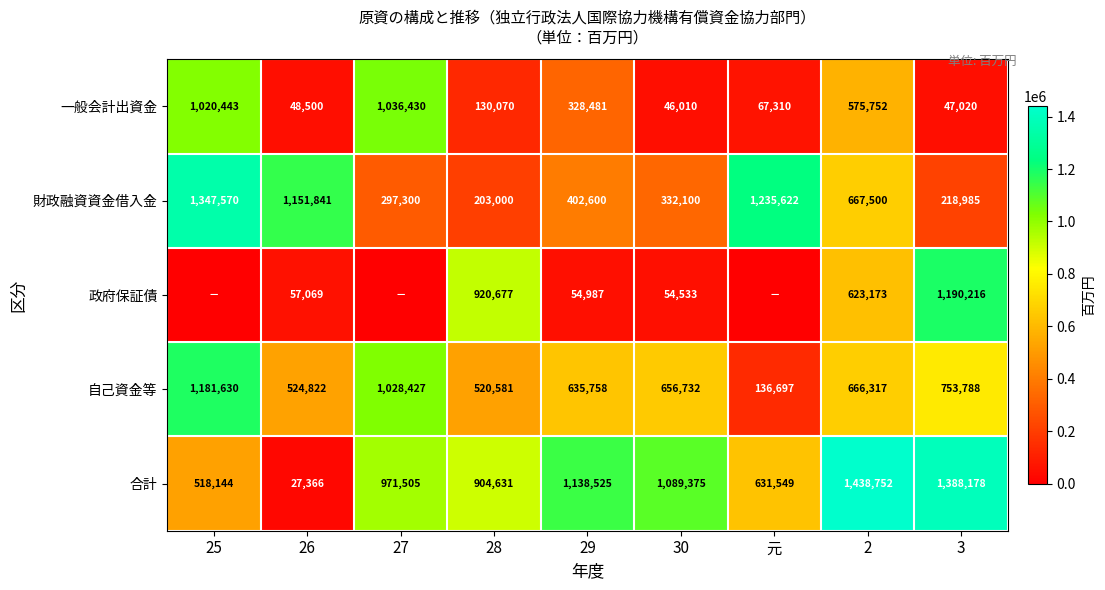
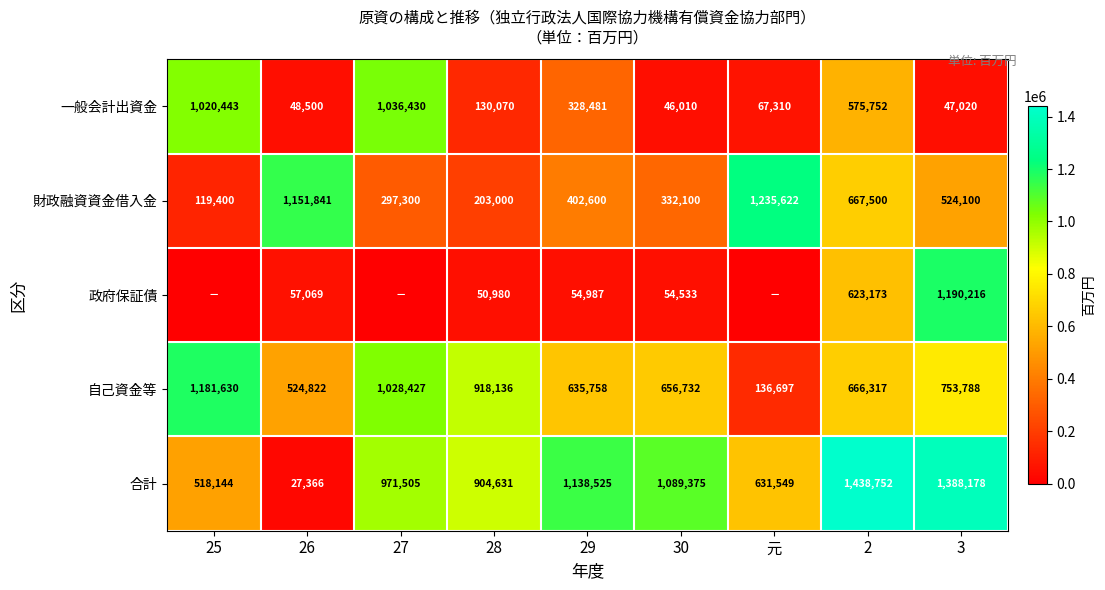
  {
    "一般会計出資金": {
      "25": "1,020,443",
      "26": "48,500",
      "27": "1,036,430",
      "28": "130,070",
      "29": "328,481",
      "30": "46,010",
      "元": "67,310",
      "2": "575,752"
    },
    "財政融資資金借入金": {
-     "25": "1,347,570",
+     "25": "119,400",
      "26": "1,151,841",
      "27": "297,300",
      "28": "203,000",
      "29": "402,600",
      "30": "332,100",
      "元": "1,235,622",
      "2": "667,500",
-     "3": "218,985"
+     "3": "524,100"
    },
    "政府保証債": {
      "26": "57,069",
-     "28": "920,677",
+     "28": "50,980",
      "29": "54,987",
      "30": "54,533",
      "2": "623,173",
      "3": "1,190,216"
    },
    "自己資金等": {
      "25": "1,181,630",
      "26": "524,822",
      "27": "1,028,427",
-     "28": "520,581",
+     "28": "918,136",
      "29": "635,758",
      "30": "656,732",
      "元": "136,697",
      "2": "666,317",
      "3": "753,788"
    },
    "合計": {
      "25": "518,144",
      "26": "27,366",
      "27": "971,505",
      "28": "904,631",
      "29": "1,138,525",
      "30": "1,089,375",
      "元": "631,549",
      "2": "1,438,752",
      "3": "1,388,178"
    }
  }
